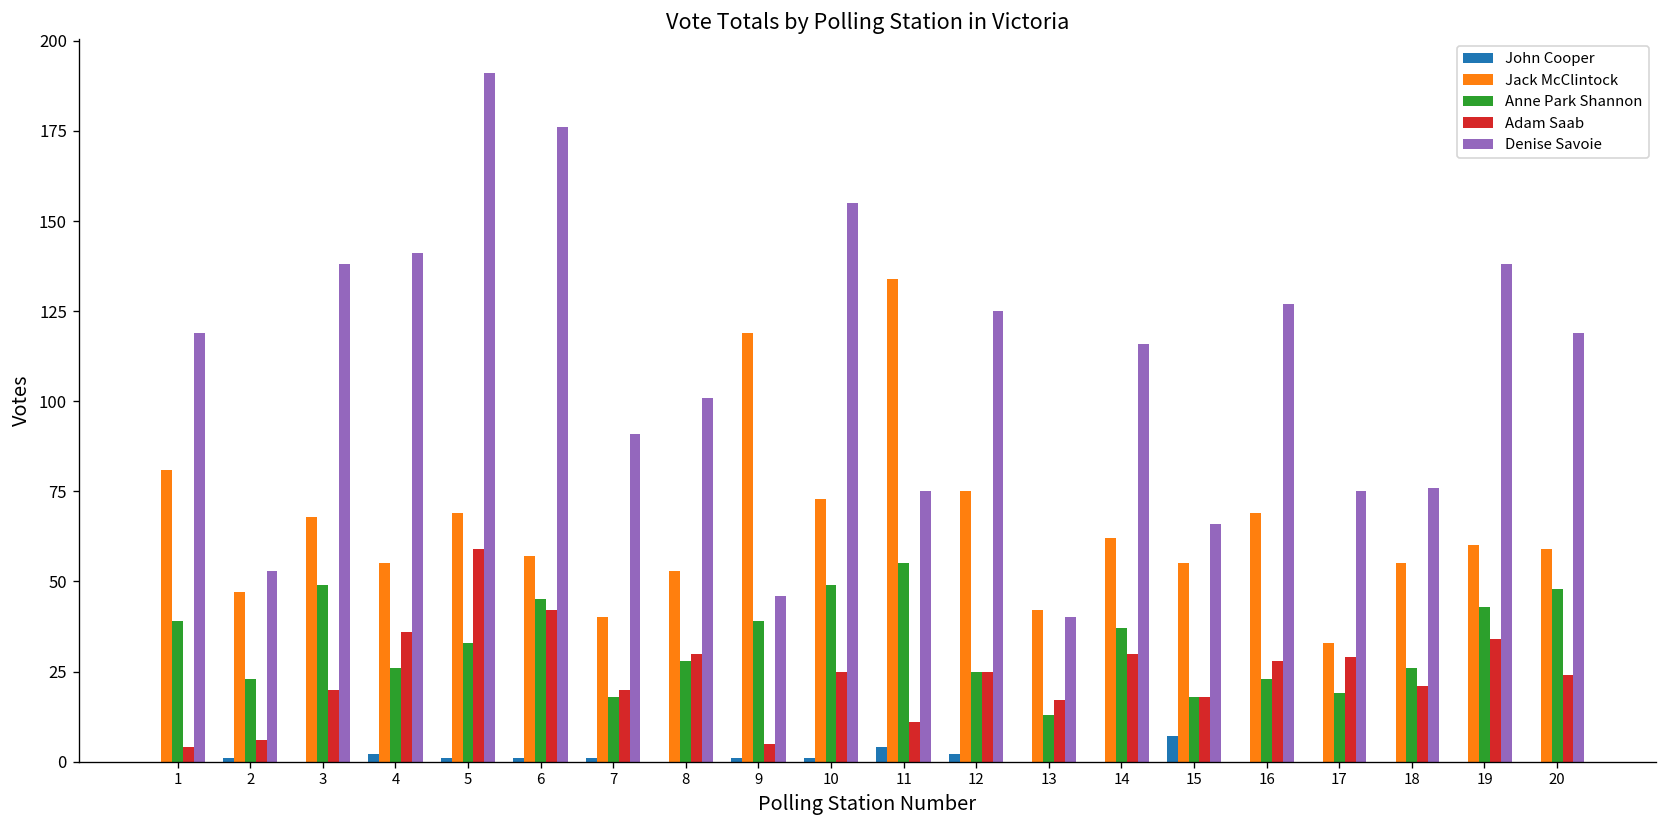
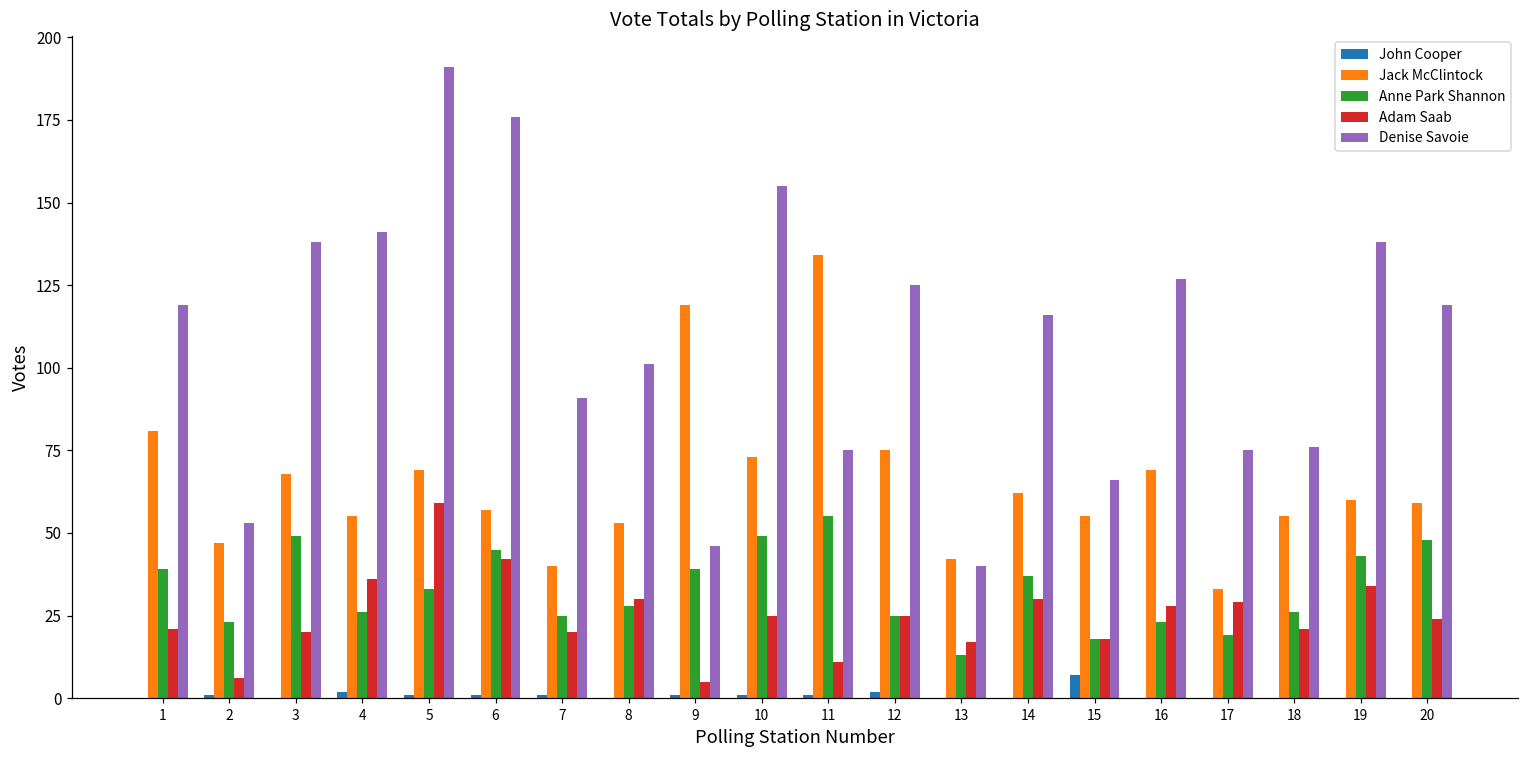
  {
    "John Cooper": {
      "1": 0,
      "2": 1,
      "3": 0,
      "4": 2,
      "5": 1,
      "6": 1,
      "7": 1,
      "8": 0,
      "9": 1,
      "10": 1,
-     "11": 4,
+     "11": 1,
      "12": 2,
      "13": 0,
      "14": 0,
      "15": 7,
      "16": 0,
      "17": 0,
      "18": 0,
      "19": 0,
      "20": 0
    },
    "Jack McClintock": {
      "1": 81,
      "2": 47,
      "3": 68,
      "4": 55,
      "5": 69,
      "6": 57,
      "7": 40,
      "8": 53,
      "9": 119,
      "10": 73,
      "11": 134,
      "12": 75,
      "13": 42,
      "14": 62,
      "15": 55,
      "16": 69,
      "17": 33,
      "18": 55,
      "19": 60,
      "20": 59
    },
    "Anne Park Shannon": {
      "1": 39,
      "2": 23,
      "3": 49,
      "4": 26,
      "5": 33,
      "6": 45,
-     "7": 18,
+     "7": 25,
      "8": 28,
      "9": 39,
      "10": 49,
      "11": 55,
      "12": 25,
      "13": 13,
      "14": 37,
      "15": 18,
      "16": 23,
      "17": 19,
      "18": 26,
      "19": 43,
      "20": 48
    },
    "Adam Saab": {
-     "1": 4,
+     "1": 21,
      "2": 6,
      "3": 20,
      "4": 36,
      "5": 59,
      "6": 42,
      "7": 20,
      "8": 30,
      "9": 5,
      "10": 25,
      "11": 11,
      "12": 25,
      "13": 17,
      "14": 30,
      "15": 18,
      "16": 28,
      "17": 29,
      "18": 21,
      "19": 34,
      "20": 24
    },
    "Denise Savoie": {
      "1": 119,
      "2": 53,
      "3": 138,
      "4": 141,
      "5": 191,
      "6": 176,
      "7": 91,
      "8": 101,
      "9": 46,
      "10": 155,
      "11": 75,
      "12": 125,
      "13": 40,
      "14": 116,
      "15": 66,
      "16": 127,
      "17": 75,
      "18": 76,
      "19": 138,
      "20": 119
    }
  }
